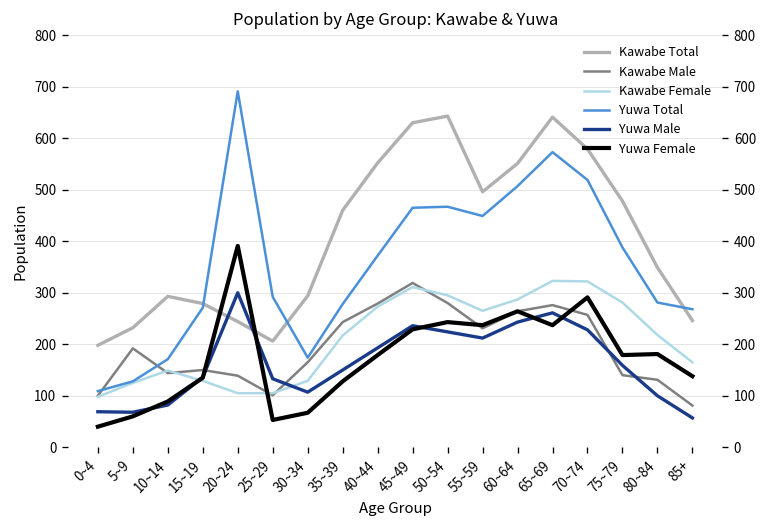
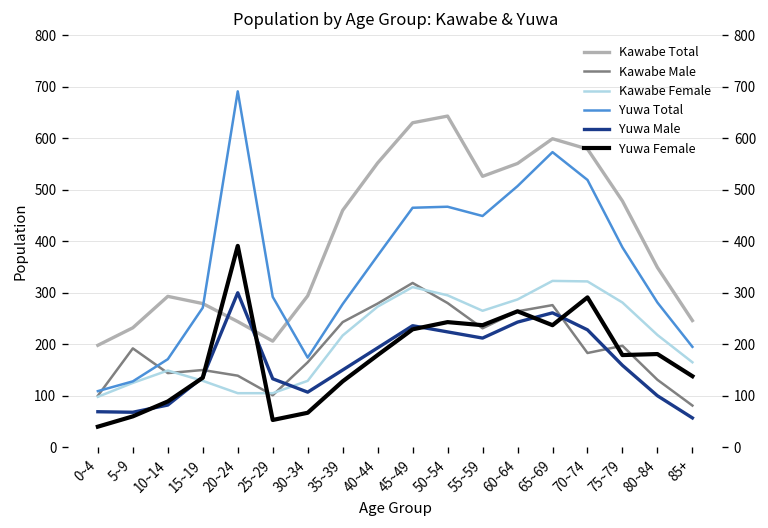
  {
    "Kawabe Total": {
      "0~4": 200,
      "5~9": 230,
      "10~14": 290,
      "15~19": 280,
      "20~24": 240,
      "25~29": 210,
      "30~34": 290,
      "35~39": 460,
      "40~44": 550,
      "45~49": 630,
      "50~54": 640,
-     "55~59": 500,
+     "55~59": 530,
      "60~64": 550,
-     "65~69": 640,
+     "65~69": 600,
      "70~74": 580,
      "75~79": 480,
      "80~84": 350,
      "85+": 250
    },
    "Kawabe Male": {
      "5~9": 190,
      "15~19": 150,
      "20~24": 140,
      "30~34": 170,
      "35~39": 240,
      "45~49": 320,
      "50~54": 280,
      "55~59": 230,
      "65~69": 280,
-     "70~74": 260,
-     "75~79": 140,
+     "70~74": 180,
+     "75~79": 200,
      "80~84": 130,
      "85+": 80
    },
    "Kawabe Female": {
      "15~19": 130,
      "20~24": 110,
      "30~34": 130,
      "35~39": 220,
      "45~49": 310,
      "50~54": 300,
      "55~59": 270,
      "60~64": 290,
      "65~69": 320,
      "70~74": 320,
      "75~79": 280,
      "80~84": 220,
      "85+": 170
    },
    "Yuwa Total": {
      "0~4": 110,
      "10~14": 170,
      "15~19": 270,
      "20~24": 690,
      "25~29": 290,
      "30~34": 170,
      "35~39": 280,
      "40~44": 370,
      "45~49": 470,
      "50~54": 470,
      "55~59": 450,
      "60~64": 510,
      "65~69": 570,
      "70~74": 520,
      "75~79": 390,
      "80~84": 280,
-     "85+": 270
+     "85+": 200
    },
    "Yuwa Male": {
      "0~4": 70,
      "5~9": 70,
      "10~14": 80,
      "20~24": 300,
      "25~29": 130,
      "30~34": 110,
      "35~39": 150,
      "40~44": 190,
      "45~49": 240,
      "50~54": 220,
      "55~59": 210,
      "60~64": 240,
      "65~69": 260,
      "70~74": 230,
      "75~79": 160,
      "80~84": 100,
      "85+": 60
    },
    "Yuwa Female": {
      "0~4": 40,
      "5~9": 60,
      "10~14": 90,
      "20~24": 390,
      "25~29": 50,
      "30~34": 70,
      "35~39": 130,
      "40~44": 180,
      "45~49": 230,
      "50~54": 240,
      "55~59": 240,
      "65~69": 240,
      "70~74": 290,
      "75~79": 180,
      "80~84": 180,
      "85+": 140
    }
  }
